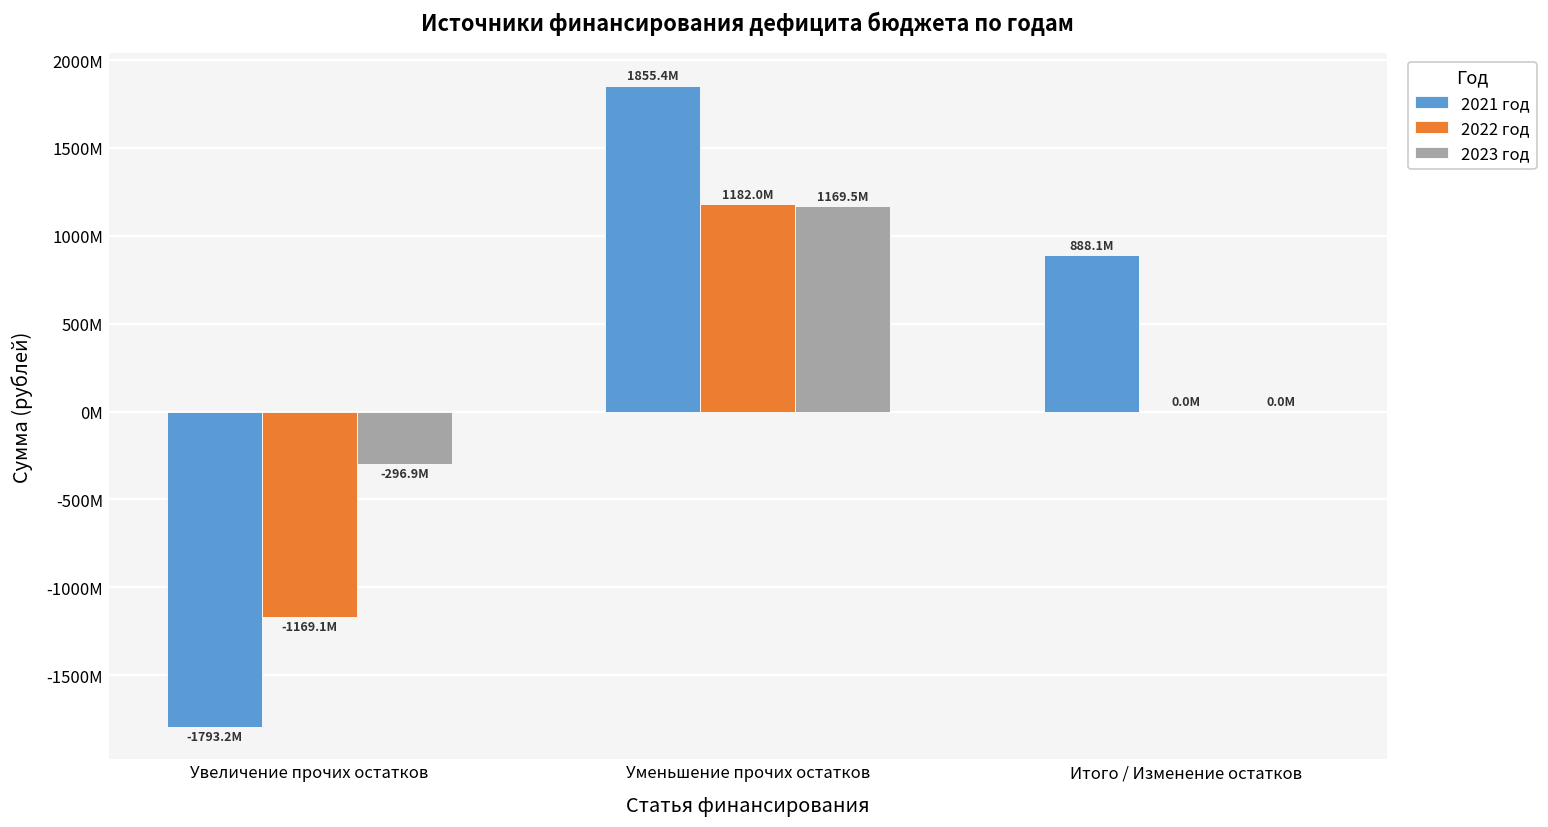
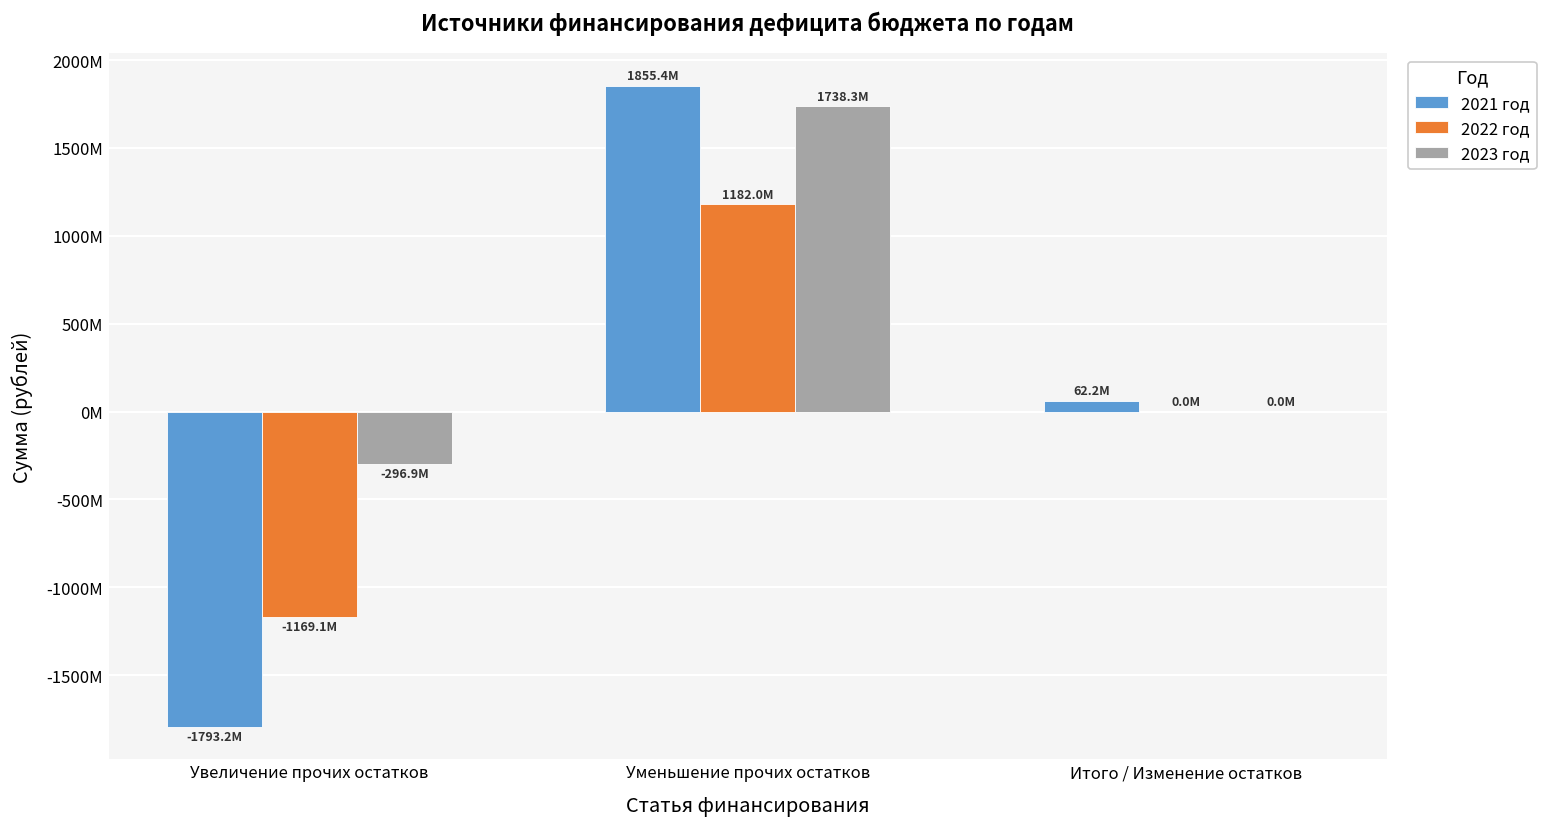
  {
    "2021 год": {
      "Увеличение прочих остатков": "-1793.2M",
      "Уменьшение прочих остатков": "1855.4M",
-     "Итого / Изменение остатков": "888.1M"
+     "Итого / Изменение остатков": "62.2M"
    },
    "2022 год": {
      "Увеличение прочих остатков": "-1169.1M",
      "Уменьшение прочих остатков": "1182.0M",
      "Итого / Изменение остатков": "0.0M"
    },
    "2023 год": {
      "Увеличение прочих остатков": "-296.9M",
-     "Уменьшение прочих остатков": "1169.5M",
+     "Уменьшение прочих остатков": "1738.3M",
      "Итого / Изменение остатков": "0.0M"
    }
  }
